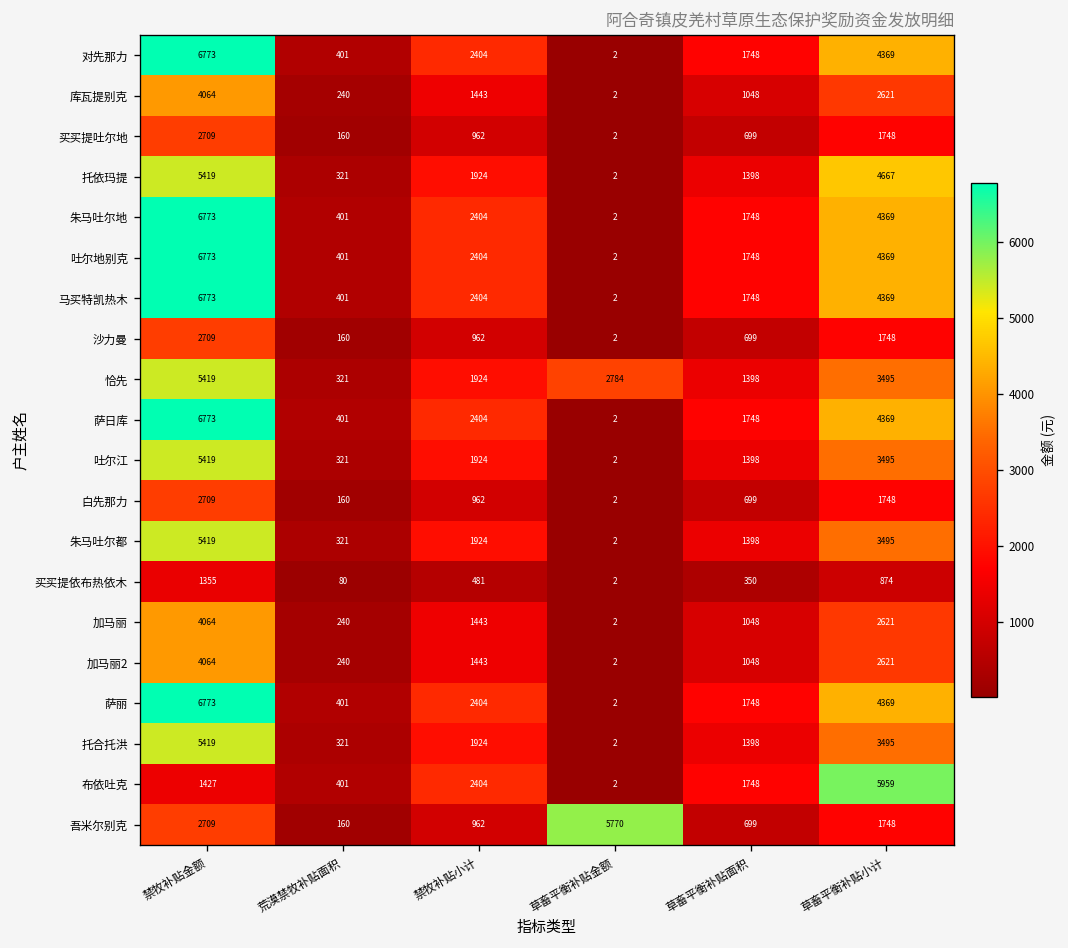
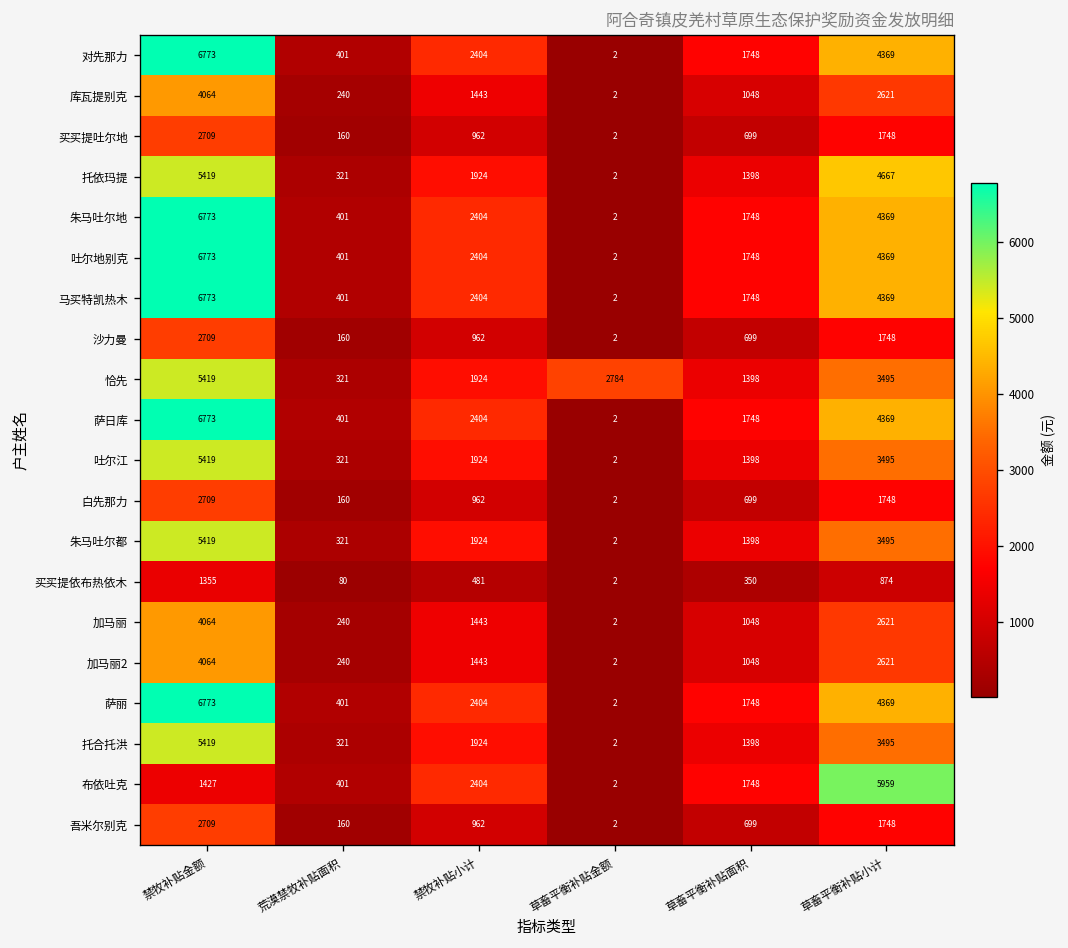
  {
    "对先那力": {
      "禁牧补贴金额": 6773,
      "荒漠禁牧补贴面积": 401,
      "禁牧补贴小计": 2404,
      "草畜平衡补贴金额": 2,
      "草畜平衡补贴面积": 1748,
      "草畜平衡补贴小计": 4369
    },
    "库瓦提别克": {
      "禁牧补贴金额": 4064,
      "荒漠禁牧补贴面积": 240,
      "禁牧补贴小计": 1443,
      "草畜平衡补贴金额": 2,
      "草畜平衡补贴面积": 1048,
      "草畜平衡补贴小计": 2621
    },
    "买买提吐尔地": {
      "禁牧补贴金额": 2709,
      "荒漠禁牧补贴面积": 160,
      "禁牧补贴小计": 962,
      "草畜平衡补贴金额": 2,
      "草畜平衡补贴面积": 699,
      "草畜平衡补贴小计": 1748
    },
    "托依玛提": {
      "禁牧补贴金额": 5419,
      "荒漠禁牧补贴面积": 321,
      "禁牧补贴小计": 1924,
      "草畜平衡补贴金额": 2,
      "草畜平衡补贴面积": 1398,
      "草畜平衡补贴小计": 4667
    },
    "朱马吐尔地": {
      "禁牧补贴金额": 6773,
      "荒漠禁牧补贴面积": 401,
      "禁牧补贴小计": 2404,
      "草畜平衡补贴金额": 2,
      "草畜平衡补贴面积": 1748,
      "草畜平衡补贴小计": 4369
    },
    "吐尔地别克": {
      "禁牧补贴金额": 6773,
      "荒漠禁牧补贴面积": 401,
      "禁牧补贴小计": 2404,
      "草畜平衡补贴金额": 2,
      "草畜平衡补贴面积": 1748,
      "草畜平衡补贴小计": 4369
    },
    "马买特凯热木": {
      "禁牧补贴金额": 6773,
      "荒漠禁牧补贴面积": 401,
      "禁牧补贴小计": 2404,
      "草畜平衡补贴金额": 2,
      "草畜平衡补贴面积": 1748,
      "草畜平衡补贴小计": 4369
    },
    "沙力曼": {
      "禁牧补贴金额": 2709,
      "荒漠禁牧补贴面积": 160,
      "禁牧补贴小计": 962,
      "草畜平衡补贴金额": 2,
      "草畜平衡补贴面积": 699,
      "草畜平衡补贴小计": 1748
    },
    "恰先": {
      "禁牧补贴金额": 5419,
      "荒漠禁牧补贴面积": 321,
      "禁牧补贴小计": 1924,
      "草畜平衡补贴金额": 2784,
      "草畜平衡补贴面积": 1398,
      "草畜平衡补贴小计": 3495
    },
    "萨日库": {
      "禁牧补贴金额": 6773,
      "荒漠禁牧补贴面积": 401,
      "禁牧补贴小计": 2404,
      "草畜平衡补贴金额": 2,
      "草畜平衡补贴面积": 1748,
      "草畜平衡补贴小计": 4369
    },
    "吐尔江": {
      "禁牧补贴金额": 5419,
      "荒漠禁牧补贴面积": 321,
      "禁牧补贴小计": 1924,
      "草畜平衡补贴金额": 2,
      "草畜平衡补贴面积": 1398,
      "草畜平衡补贴小计": 3495
    },
    "白先那力": {
      "禁牧补贴金额": 2709,
      "荒漠禁牧补贴面积": 160,
      "禁牧补贴小计": 962,
      "草畜平衡补贴金额": 2,
      "草畜平衡补贴面积": 699,
      "草畜平衡补贴小计": 1748
    },
    "朱马吐尔都": {
      "禁牧补贴金额": 5419,
      "荒漠禁牧补贴面积": 321,
      "禁牧补贴小计": 1924,
      "草畜平衡补贴金额": 2,
      "草畜平衡补贴面积": 1398,
      "草畜平衡补贴小计": 3495
    },
    "买买提依布热依木": {
      "禁牧补贴金额": 1355,
      "荒漠禁牧补贴面积": 80,
      "禁牧补贴小计": 481,
      "草畜平衡补贴金额": 2,
      "草畜平衡补贴面积": 350,
      "草畜平衡补贴小计": 874
    },
    "加马丽": {
      "禁牧补贴金额": 4064,
      "荒漠禁牧补贴面积": 240,
      "禁牧补贴小计": 1443,
      "草畜平衡补贴金额": 2,
      "草畜平衡补贴面积": 1048,
      "草畜平衡补贴小计": 2621
    },
    "加马丽2": {
      "禁牧补贴金额": 4064,
      "荒漠禁牧补贴面积": 240,
      "禁牧补贴小计": 1443,
      "草畜平衡补贴金额": 2,
      "草畜平衡补贴面积": 1048,
      "草畜平衡补贴小计": 2621
    },
    "萨丽": {
      "禁牧补贴金额": 6773,
      "荒漠禁牧补贴面积": 401,
      "禁牧补贴小计": 2404,
      "草畜平衡补贴金额": 2,
      "草畜平衡补贴面积": 1748,
      "草畜平衡补贴小计": 4369
    },
    "托合托洪": {
      "禁牧补贴金额": 5419,
      "荒漠禁牧补贴面积": 321,
      "禁牧补贴小计": 1924,
      "草畜平衡补贴金额": 2,
      "草畜平衡补贴面积": 1398,
      "草畜平衡补贴小计": 3495
    },
    "布依吐克": {
      "禁牧补贴金额": 1427,
      "荒漠禁牧补贴面积": 401,
      "禁牧补贴小计": 2404,
      "草畜平衡补贴金额": 2,
      "草畜平衡补贴面积": 1748,
      "草畜平衡补贴小计": 5959
    },
    "吾米尔别克": {
      "禁牧补贴金额": 2709,
      "荒漠禁牧补贴面积": 160,
      "禁牧补贴小计": 962,
-     "草畜平衡补贴金额": 5770,
+     "草畜平衡补贴金额": 2,
      "草畜平衡补贴面积": 699,
      "草畜平衡补贴小计": 1748
    }
  }
